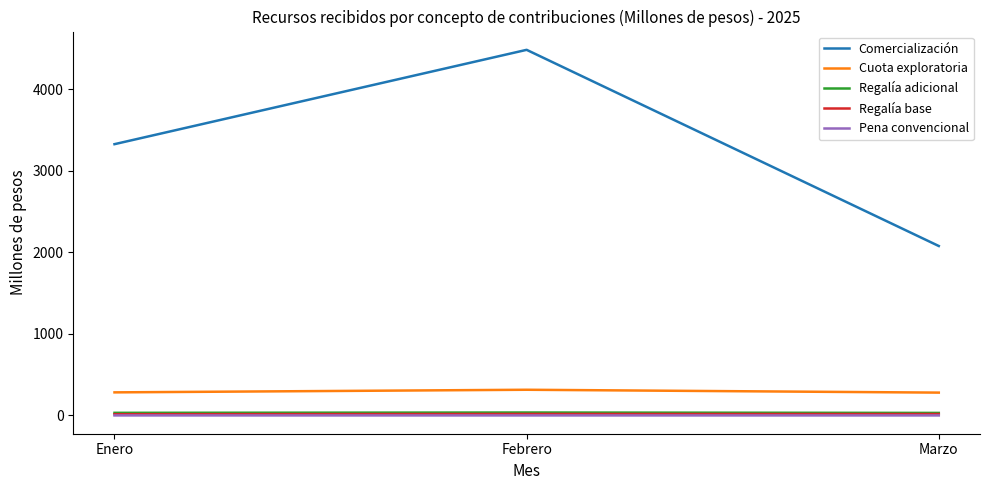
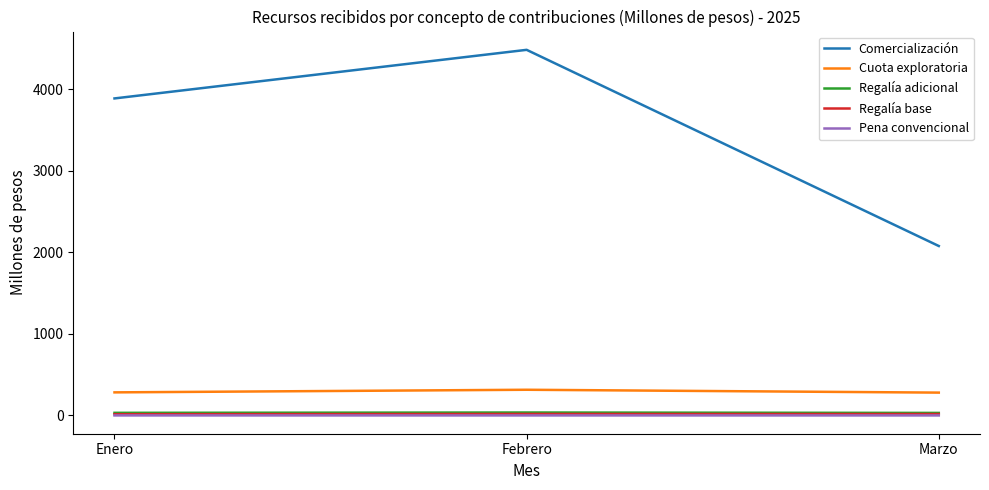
  {
    "Comercialización": {
-     "Enero": 3300,
+     "Enero": 3900,
      "Febrero": 4500,
      "Marzo": 2100
    },
    "Cuota exploratoria": {
      "Enero": 300,
      "Febrero": 300,
      "Marzo": 300
    }
  }
